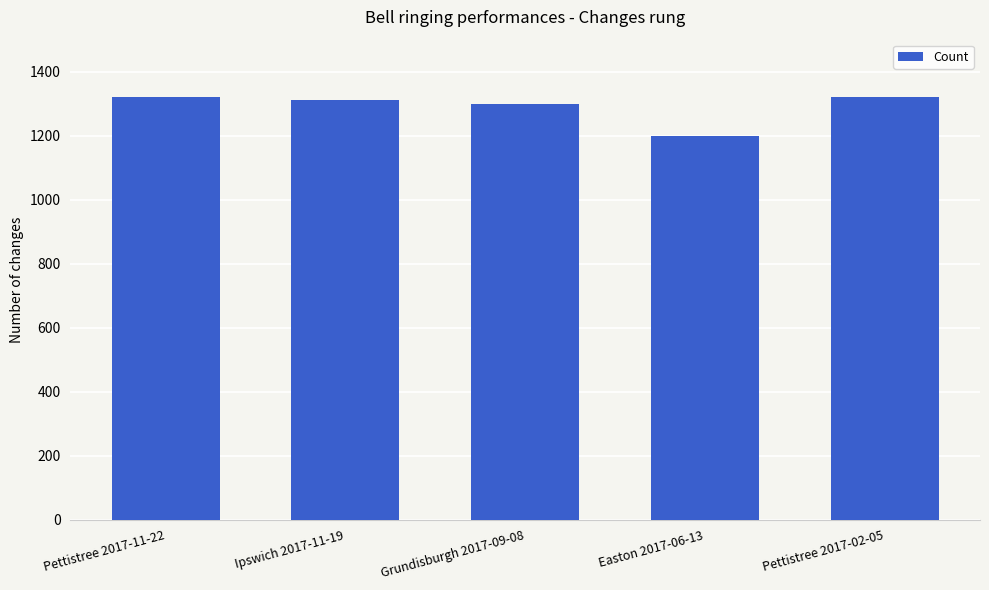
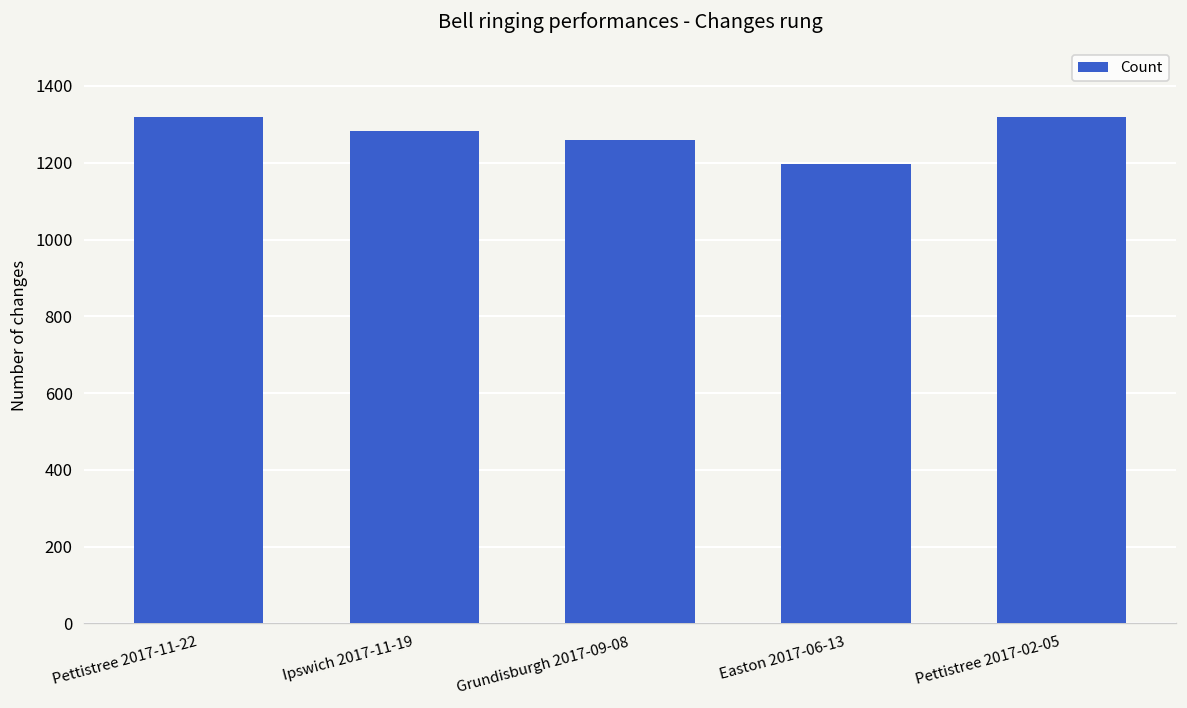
  {
    "Pettistree 2017-11-22": 1320,
-   "Ipswich 2017-11-19": 1310,
-   "Grundisburgh 2017-09-08": 1300,
+   "Ipswich 2017-11-19": 1280,
+   "Grundisburgh 2017-09-08": 1260,
    "Easton 2017-06-13": 1200,
    "Pettistree 2017-02-05": 1320
  }
